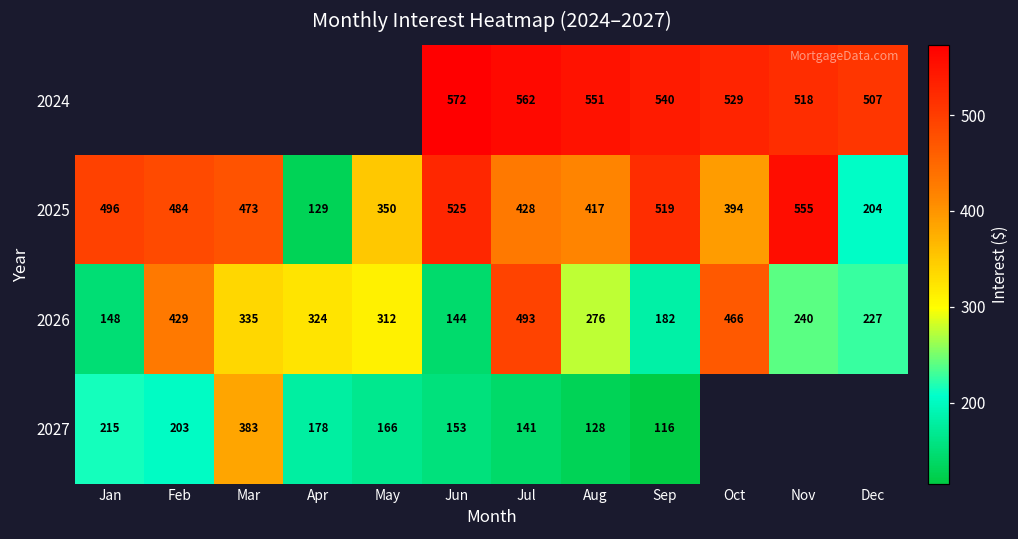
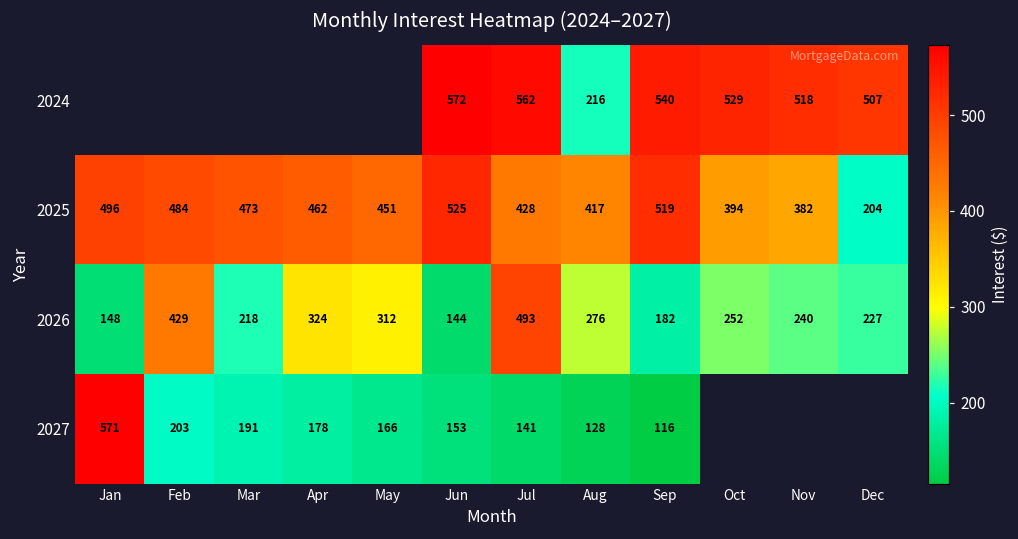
  {
    "2024": {
      "Jun": 572,
      "Jul": 562,
-     "Aug": 551,
+     "Aug": 216,
      "Sep": 540,
      "Oct": 529,
      "Nov": 518
    },
    "2025": {
      "Jan": 496,
      "Feb": 484,
      "Mar": 473,
-     "Apr": 129,
-     "May": 350,
+     "Apr": 462,
+     "May": 451,
      "Jun": 525,
      "Jul": 428,
      "Aug": 417,
      "Sep": 519,
      "Oct": 394,
-     "Nov": 555,
+     "Nov": 382,
      "Dec": 204
    },
    "2026": {
      "Jan": 148,
      "Feb": 429,
-     "Mar": 335,
+     "Mar": 218,
      "Apr": 324,
      "May": 312,
      "Jun": 144,
      "Jul": 493,
      "Aug": 276,
      "Sep": 182,
-     "Oct": 466,
+     "Oct": 252,
      "Nov": 240,
      "Dec": 227
    },
    "2027": {
-     "Jan": 215,
+     "Jan": 571,
      "Feb": 203,
-     "Mar": 383,
+     "Mar": 191,
      "Apr": 178,
      "May": 166,
      "Jun": 153,
      "Jul": 141,
      "Aug": 128,
      "Sep": 116
    }
  }
